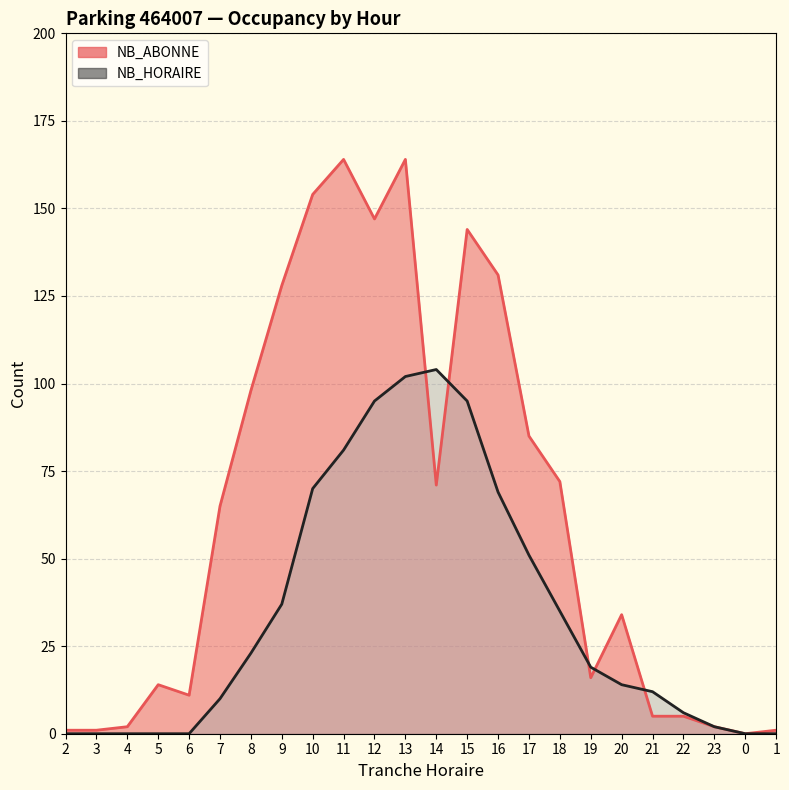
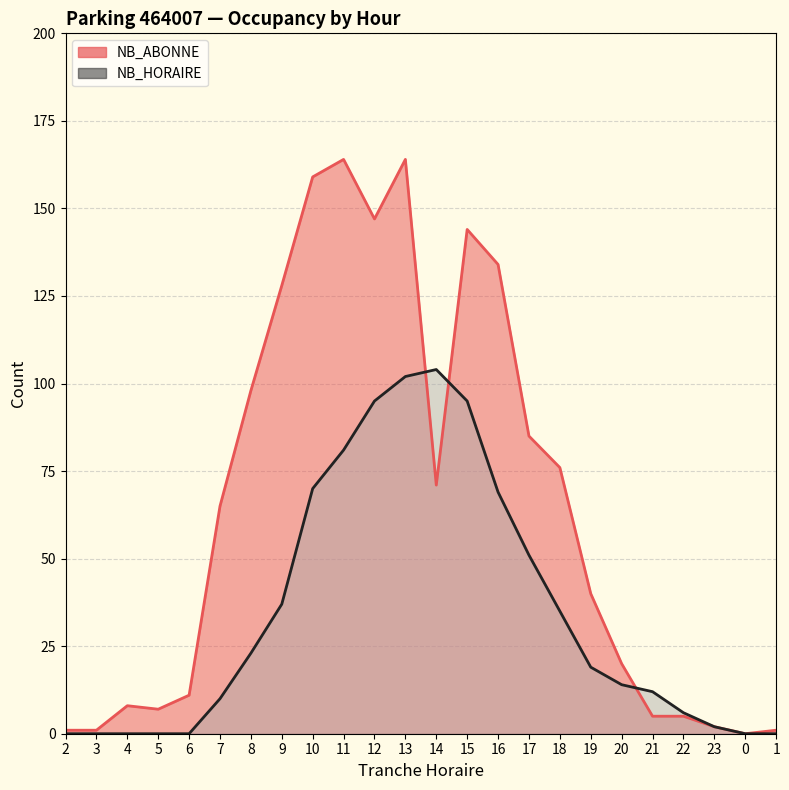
  {
    "NB_ABONNE": {
      "2": 1,
      "3": 1,
-     "4": 2,
-     "5": 14,
+     "4": 8,
+     "5": 7,
      "6": 11,
      "7": 65,
      "8": 98,
      "9": 128,
-     "10": 154,
+     "10": 159,
      "11": 164,
      "12": 147,
      "13": 164,
      "14": 71,
      "15": 144,
-     "16": 131,
+     "16": 134,
      "17": 85,
-     "18": 72,
-     "19": 16,
-     "20": 34,
+     "18": 76,
+     "19": 40,
+     "20": 20,
      "21": 5,
      "22": 5,
      "1": 1
    }
  }
